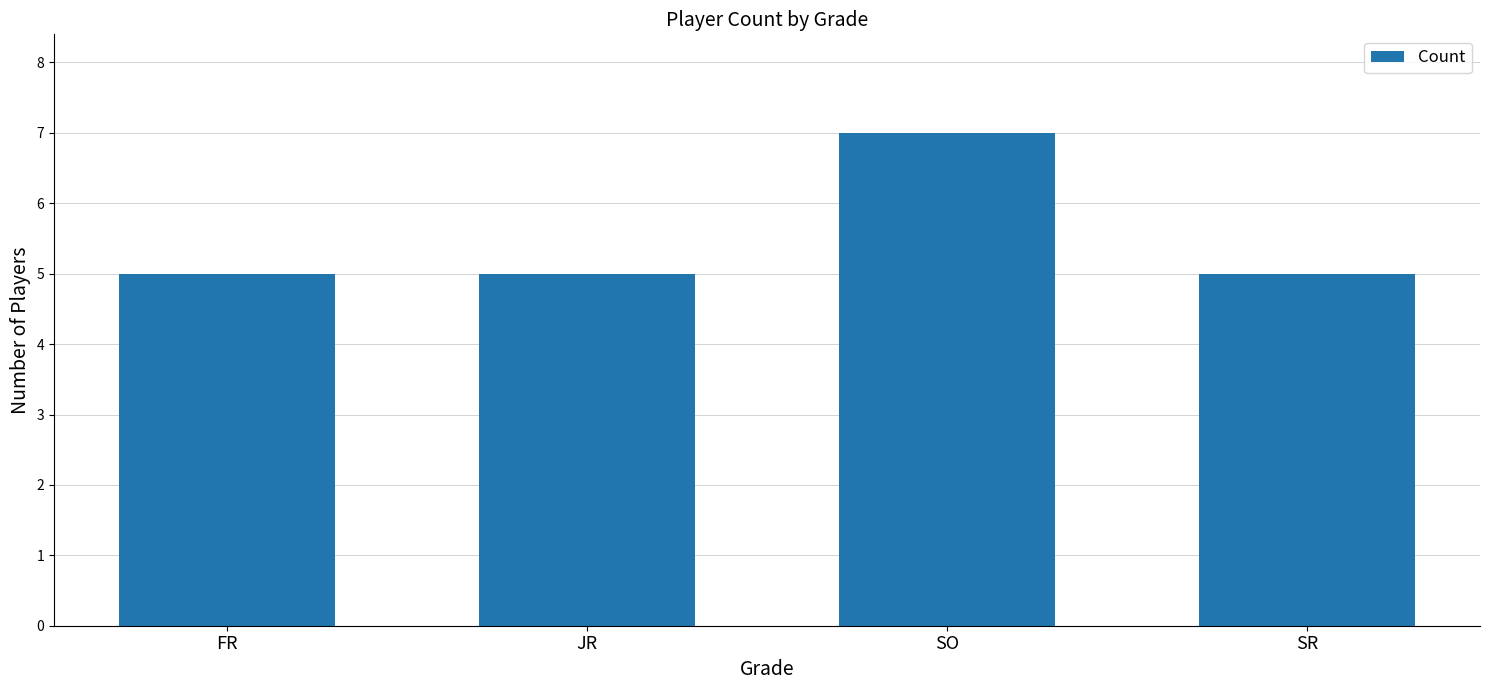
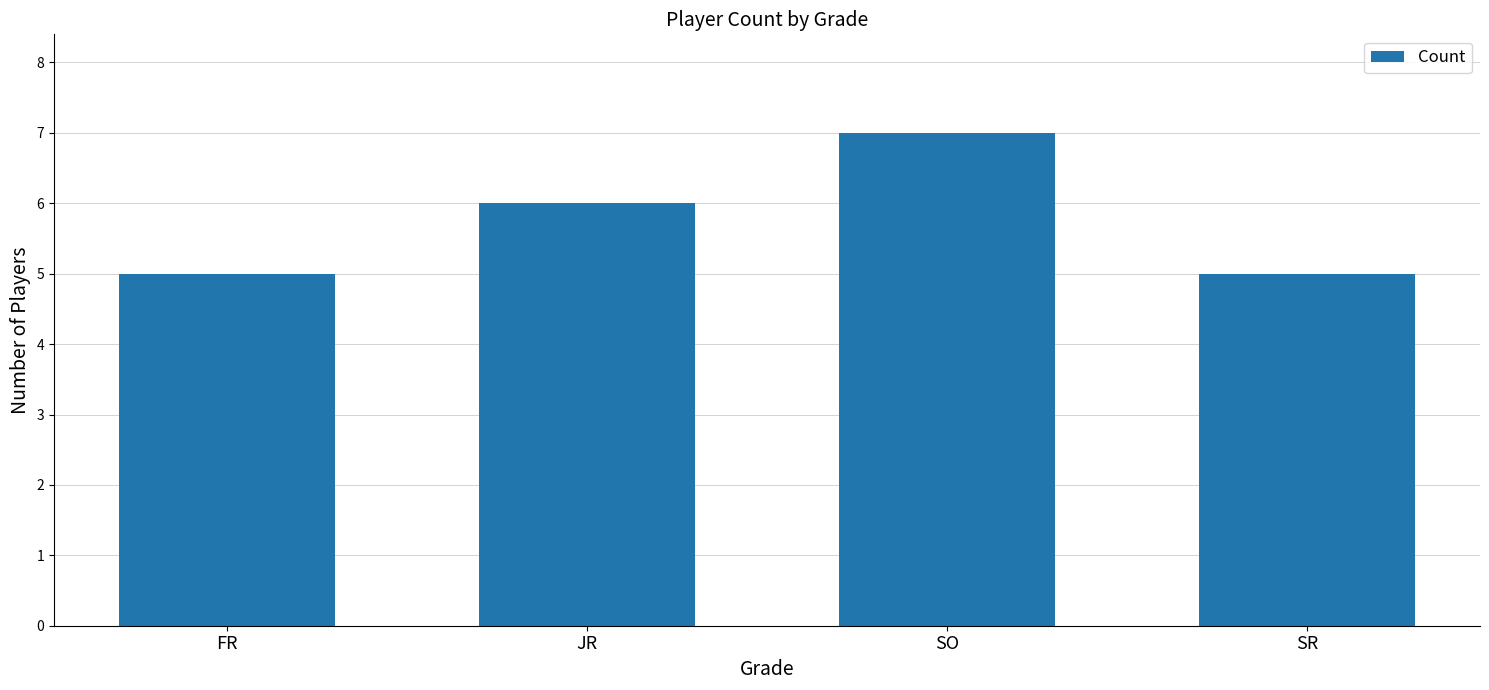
  {
    "FR": 5,
-   "JR": 5,
+   "JR": 6,
    "SO": 7,
    "SR": 5
  }
